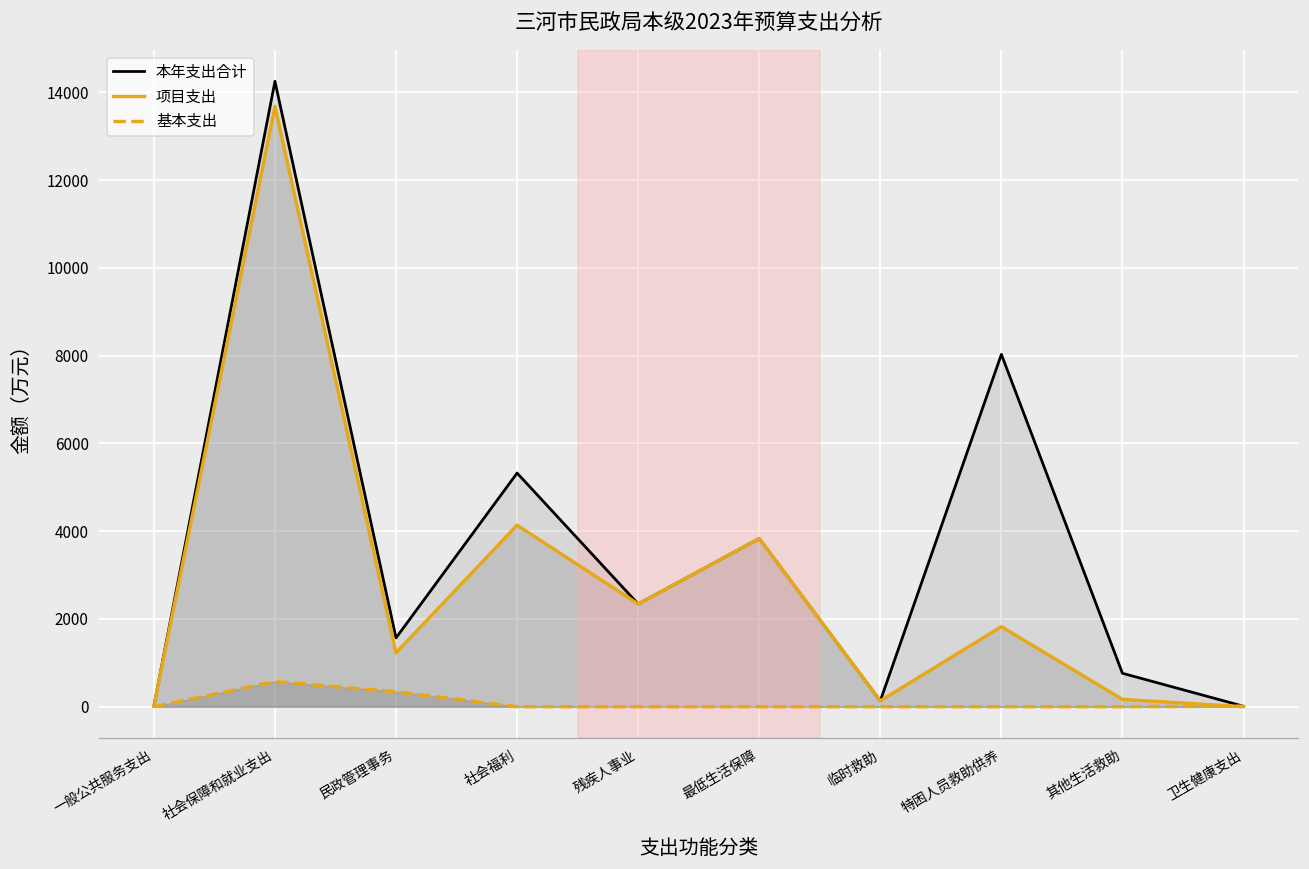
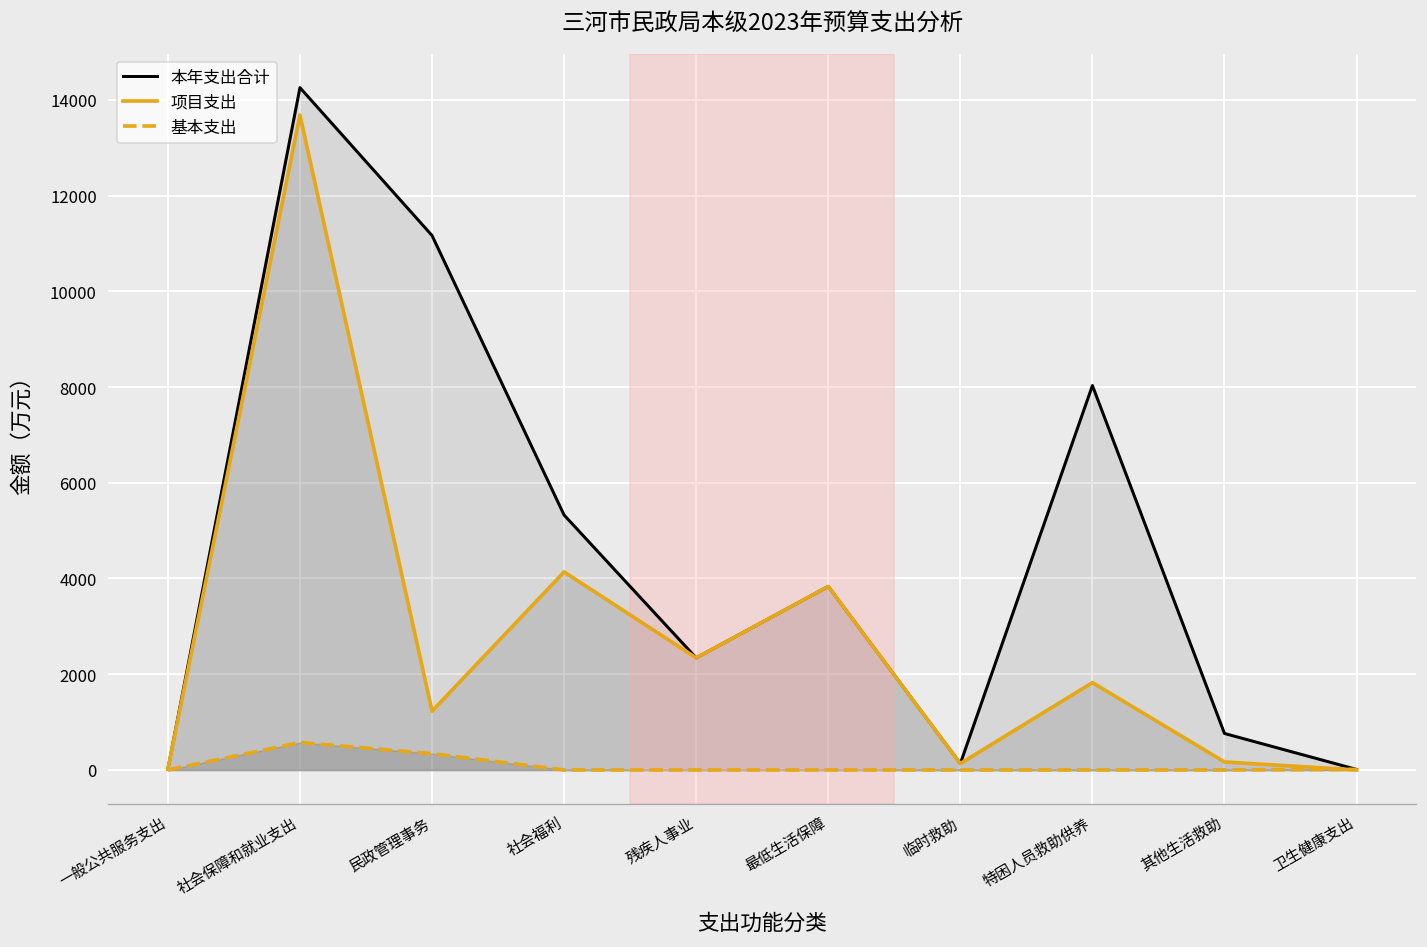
  {
    "本年支出合计": {
      "社会保障和就业支出": 14300,
-     "民政管理事务": 1600,
+     "民政管理事务": 11200,
      "社会福利": 5300,
      "特困人员救助供养": 8000,
      "其他生活救助": 800
    }
  }
